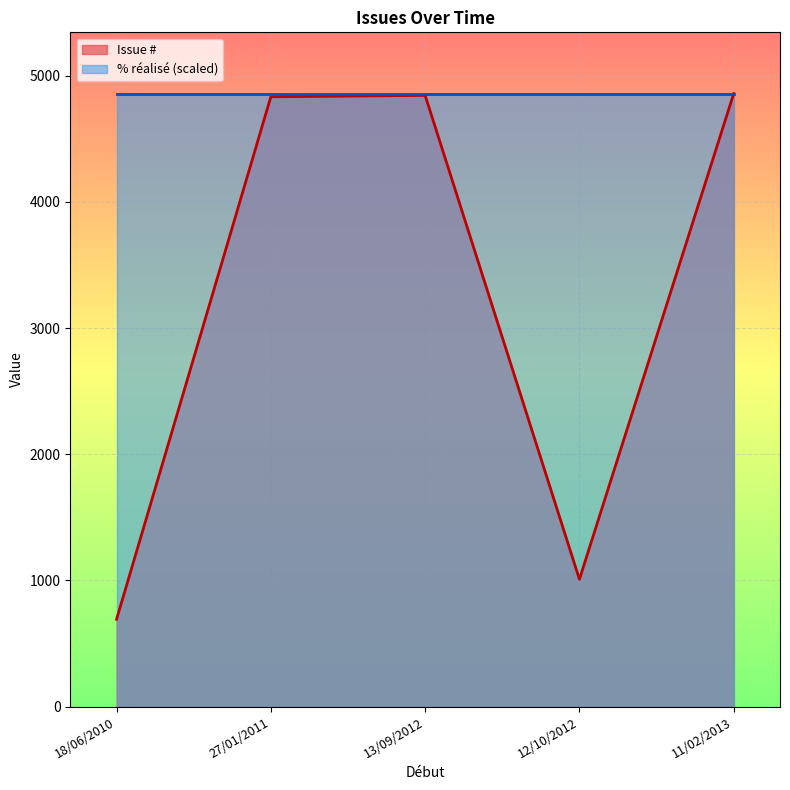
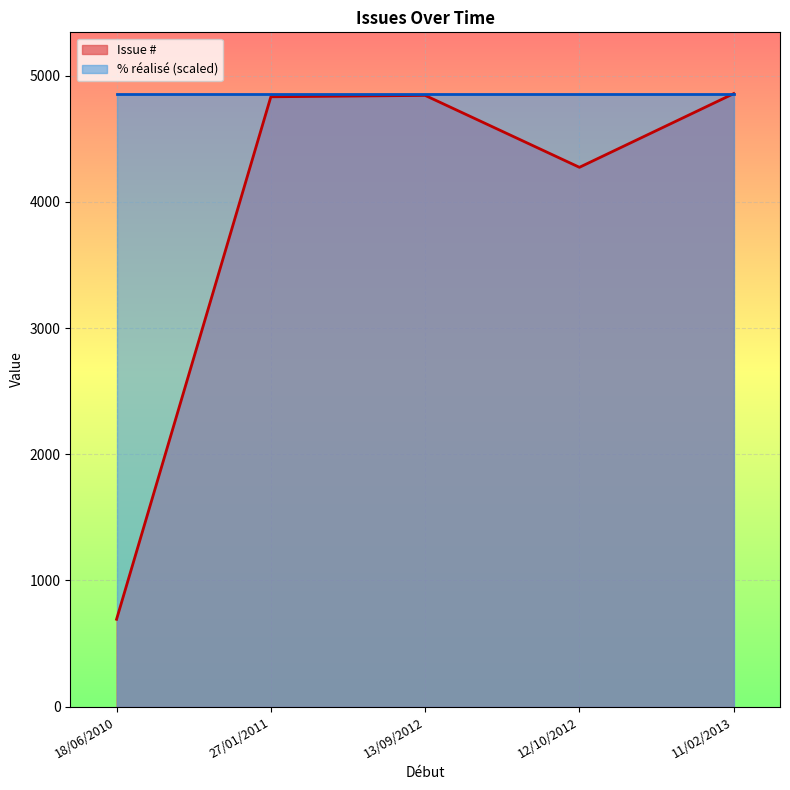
  {
    "Issue #": {
      "18/06/2010": 690,
      "27/01/2011": 4830,
-     "12/10/2012": 1010
+     "12/10/2012": 4270
    },
    "% réalisé (scaled)": {
      "18/06/2010": 4860,
      "27/01/2011": 4860,
      "12/10/2012": 4860
    }
  }
